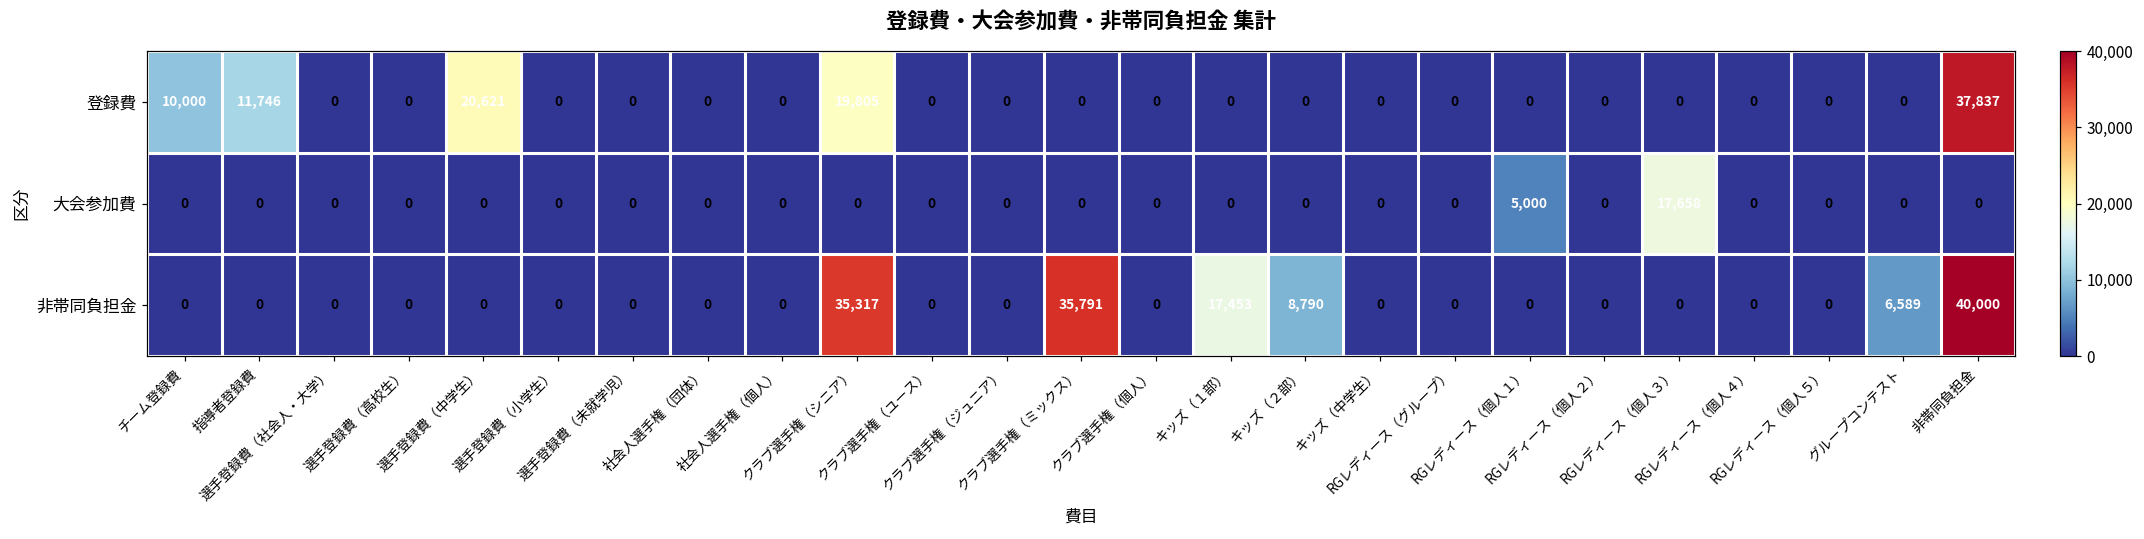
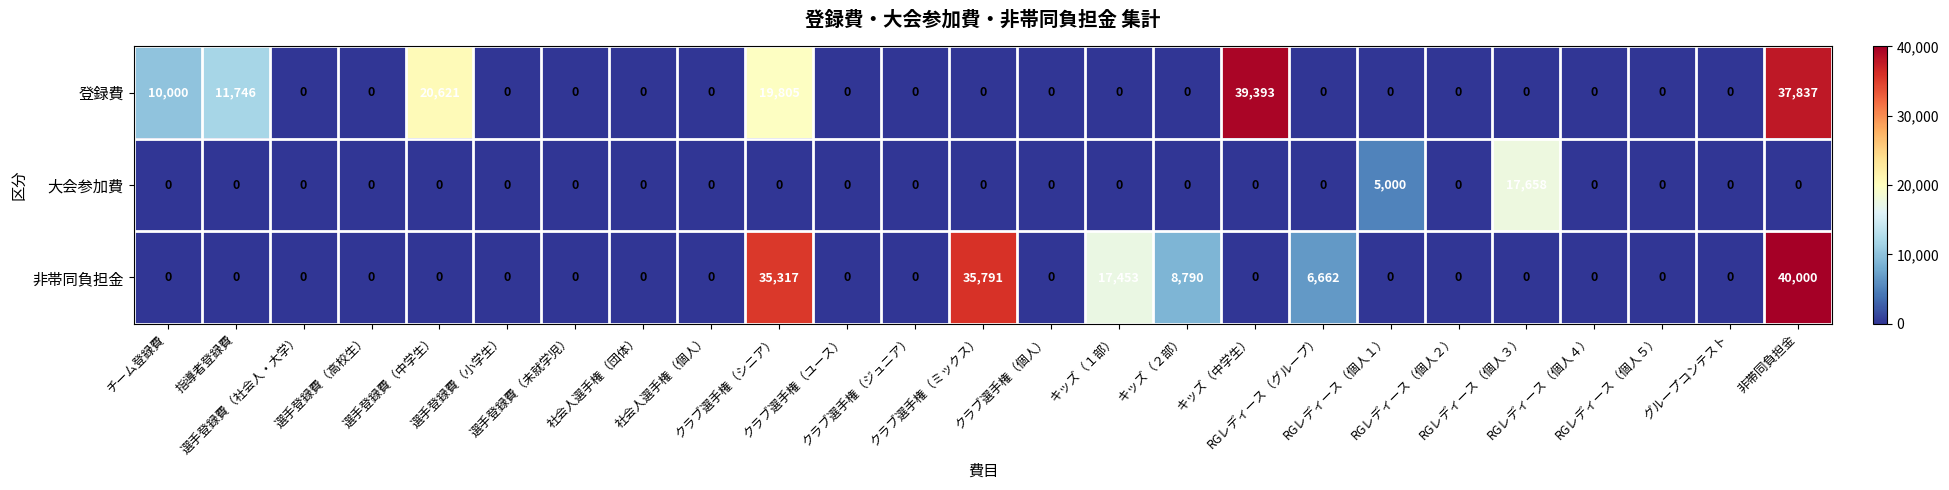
  {
    "登録費": {
      "チーム登録費": "10,000",
      "指導者登録費": "11,746",
      "選手登録費（社会人・大学）": "0",
      "選手登録費（高校生）": "0",
      "選手登録費（中学生）": "20,621",
      "選手登録費（小学生）": "0",
      "選手登録費（未就学児）": "0",
      "社会人選手権（団体）": "0",
      "社会人選手権（個人）": "0",
      "クラブ選手権（シニア）": "19,805",
      "クラブ選手権（ユース）": "0",
      "クラブ選手権（ジュニア）": "0",
      "クラブ選手権（ミックス）": "0",
      "クラブ選手権（個人）": "0",
      "キッズ（１部）": "0",
      "キッズ（２部）": "0",
-     "キッズ（中学生）": "0",
+     "キッズ（中学生）": "39,393",
      "RGレディース（グループ）": "0",
      "RGレディース（個人１）": "0",
      "RGレディース（個人２）": "0",
      "RGレディース（個人３）": "0",
      "RGレディース（個人４）": "0",
      "RGレディース（個人５）": "0",
      "グループコンテスト": "0",
      "非帯同負担金": "37,837"
    },
    "大会参加費": {
      "チーム登録費": "0",
      "指導者登録費": "0",
      "選手登録費（社会人・大学）": "0",
      "選手登録費（高校生）": "0",
      "選手登録費（中学生）": "0",
      "選手登録費（小学生）": "0",
      "選手登録費（未就学児）": "0",
      "社会人選手権（団体）": "0",
      "社会人選手権（個人）": "0",
      "クラブ選手権（シニア）": "0",
      "クラブ選手権（ユース）": "0",
      "クラブ選手権（ジュニア）": "0",
      "クラブ選手権（ミックス）": "0",
      "クラブ選手権（個人）": "0",
      "キッズ（１部）": "0",
      "キッズ（２部）": "0",
      "キッズ（中学生）": "0",
      "RGレディース（グループ）": "0",
      "RGレディース（個人１）": "5,000",
      "RGレディース（個人２）": "0",
      "RGレディース（個人４）": "0",
      "RGレディース（個人５）": "0",
      "グループコンテスト": "0",
      "非帯同負担金": "0"
    },
    "非帯同負担金": {
      "チーム登録費": "0",
      "指導者登録費": "0",
      "選手登録費（社会人・大学）": "0",
      "選手登録費（高校生）": "0",
      "選手登録費（中学生）": "0",
      "選手登録費（小学生）": "0",
      "選手登録費（未就学児）": "0",
      "社会人選手権（団体）": "0",
      "社会人選手権（個人）": "0",
      "クラブ選手権（シニア）": "35,317",
      "クラブ選手権（ユース）": "0",
      "クラブ選手権（ジュニア）": "0",
      "クラブ選手権（ミックス）": "35,791",
      "クラブ選手権（個人）": "0",
      "キッズ（２部）": "8,790",
      "キッズ（中学生）": "0",
-     "RGレディース（グループ）": "0",
+     "RGレディース（グループ）": "6,662",
      "RGレディース（個人１）": "0",
      "RGレディース（個人２）": "0",
      "RGレディース（個人３）": "0",
      "RGレディース（個人４）": "0",
      "RGレディース（個人５）": "0",
-     "グループコンテスト": "6,589",
+     "グループコンテスト": "0",
      "非帯同負担金": "40,000"
    }
  }
